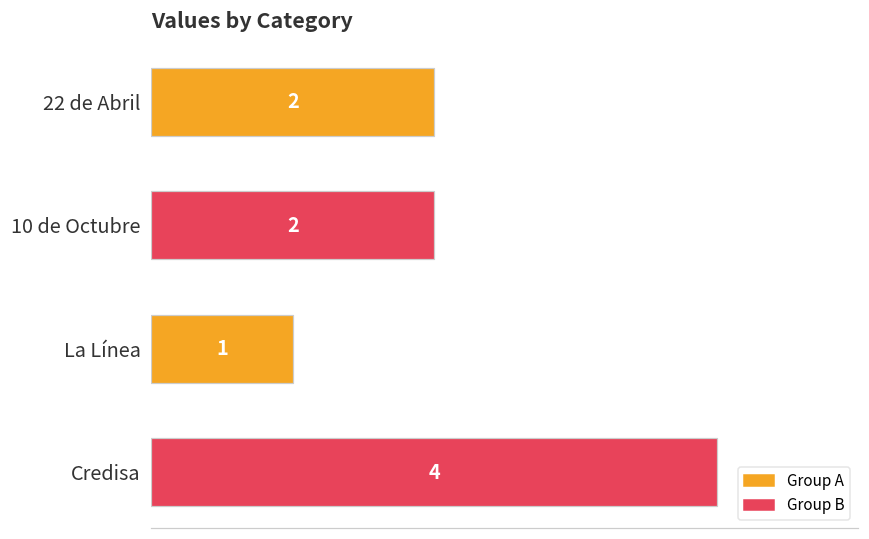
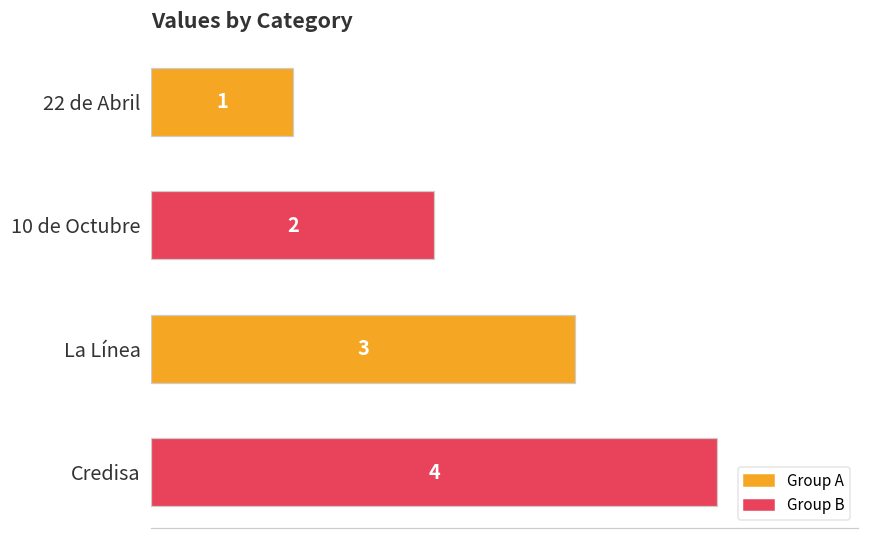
  {
-   "22 de Abril": 2,
+   "22 de Abril": 1,
    "10 de Octubre": 2,
-   "La Línea": 1,
+   "La Línea": 3,
    "Credisa": 4
  }
